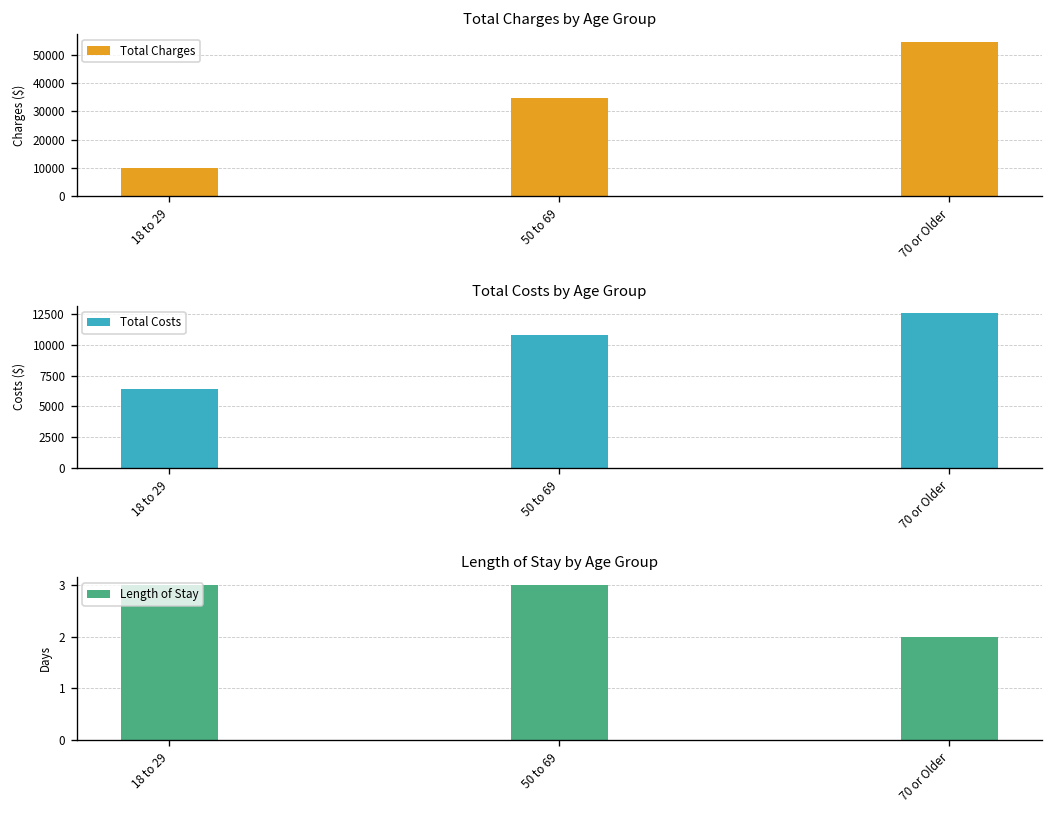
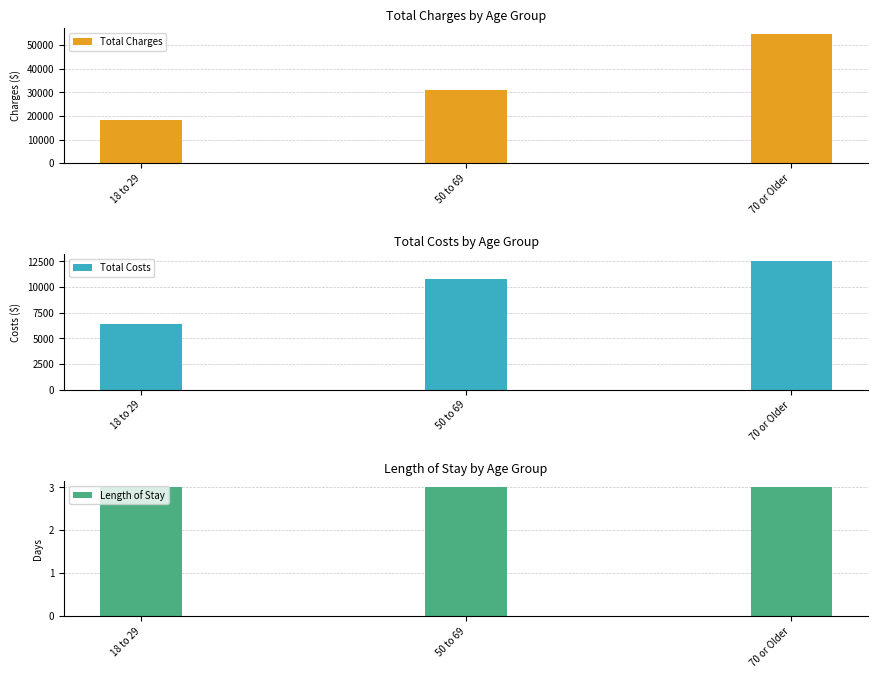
  {
    "Total Charges by Age Group": {
-     "18 to 29": 10000,
-     "50 to 69": 35000,
+     "18 to 29": 18000,
+     "50 to 69": 31000,
      "70 or Older": 55000
    },
    "Total Costs by Age Group": {
      "18 to 29": 6400,
      "50 to 69": 10800,
      "70 or Older": 12600
    },
    "Length of Stay by Age Group": {
      "50 to 69": 3,
-     "70 or Older": 2
+     "70 or Older": 3
    }
  }
